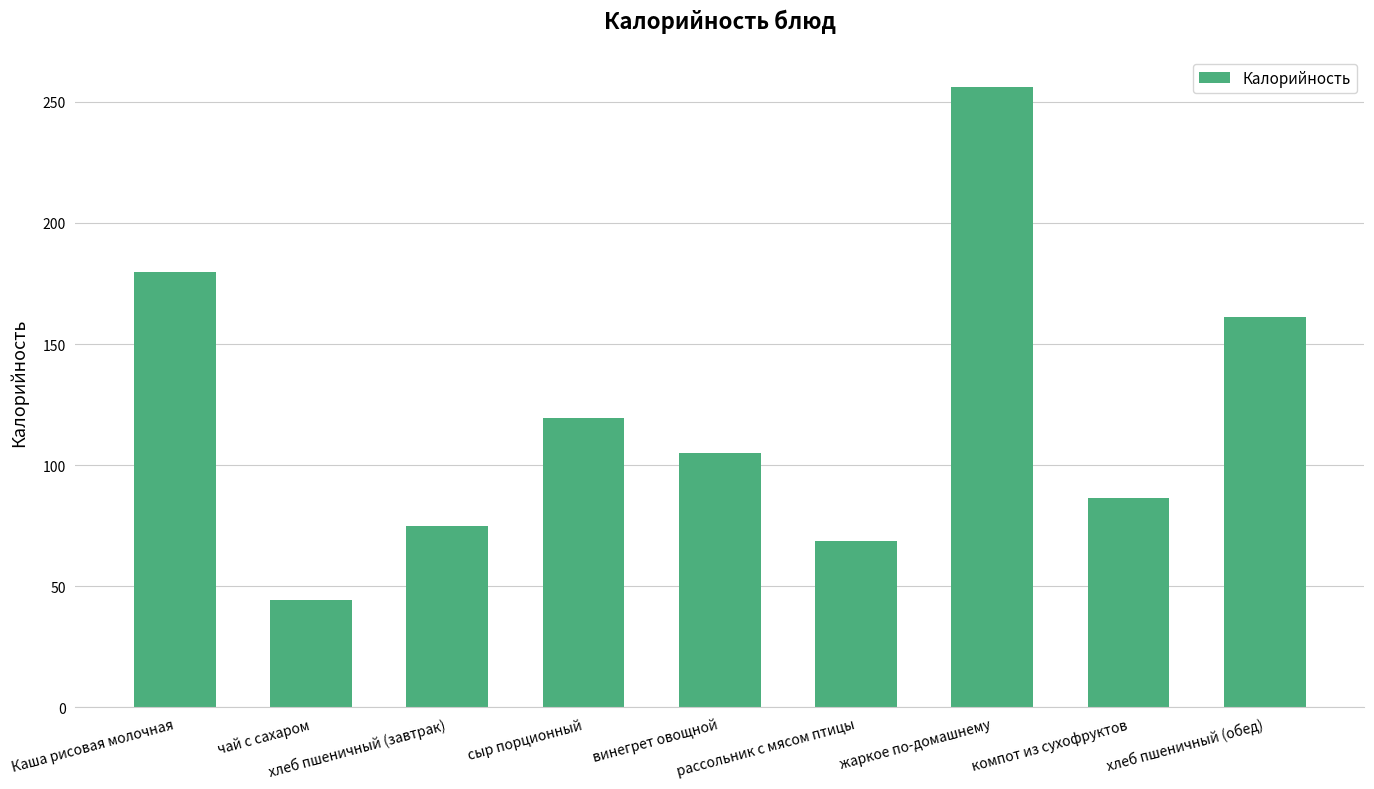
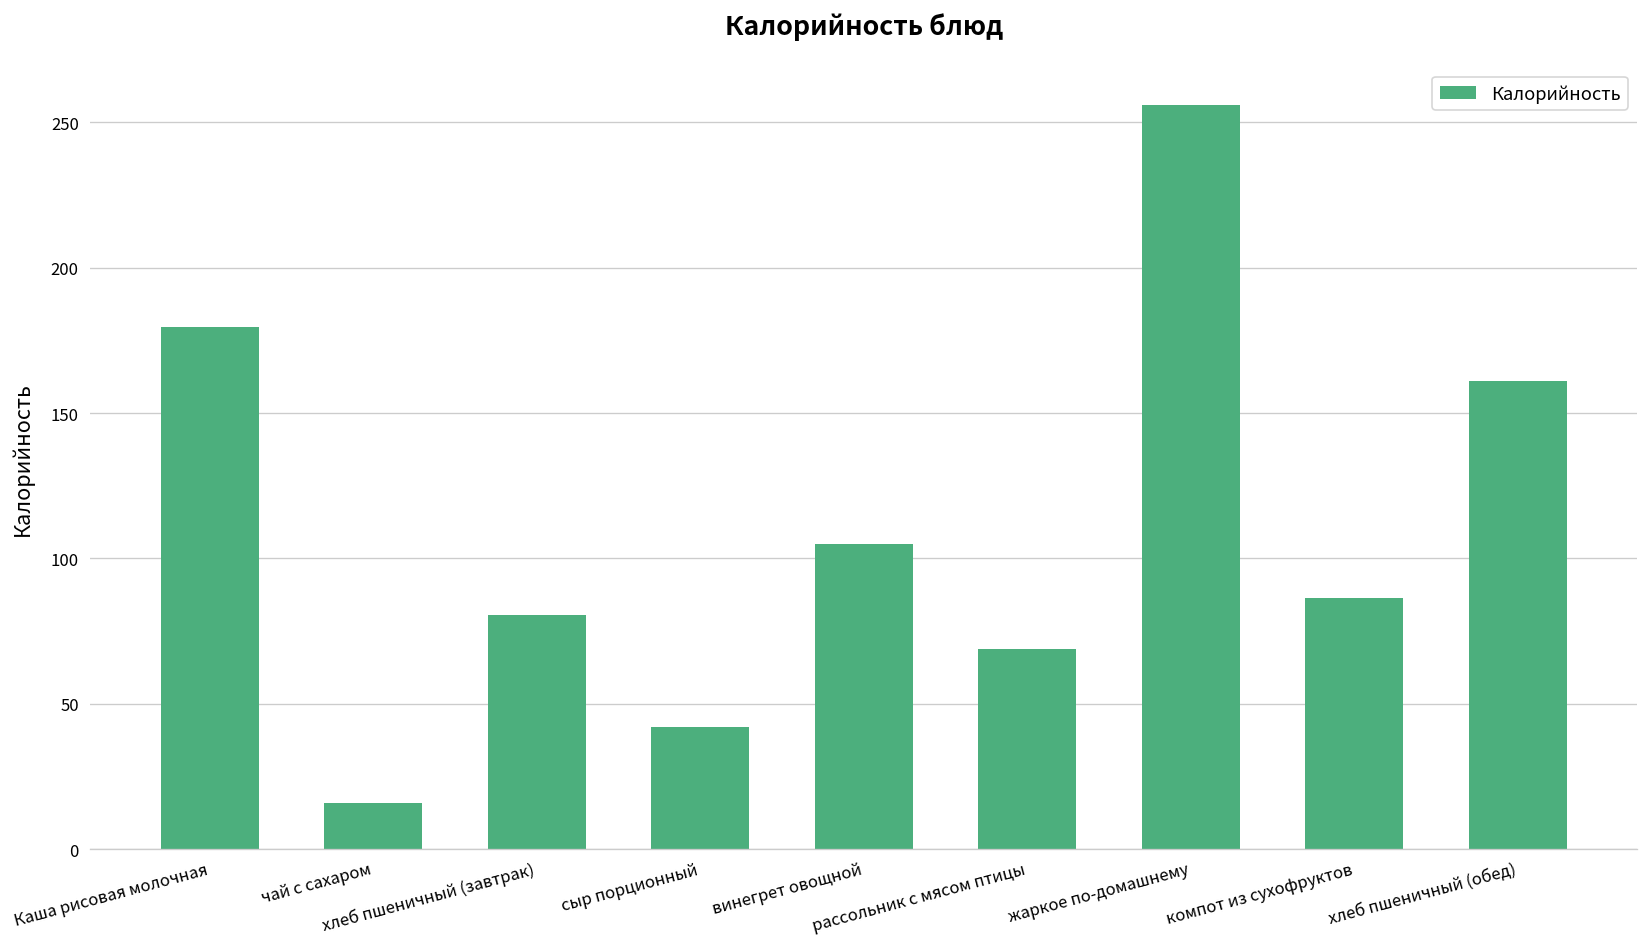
  {
    "Каша рисовая молочная": 180,
-   "чай с сахаром": 44,
-   "хлеб пшеничный (завтрак)": 75,
-   "сыр порционный": 119,
+   "чай с сахаром": 16,
+   "хлеб пшеничный (завтрак)": 80,
+   "сыр порционный": 42,
    "винегрет овощной": 105,
    "рассольник с мясом птицы": 69,
    "жаркое по-домашнему": 256,
    "компот из сухофруктов": 86,
    "хлеб пшеничный (обед)": 161
  }
